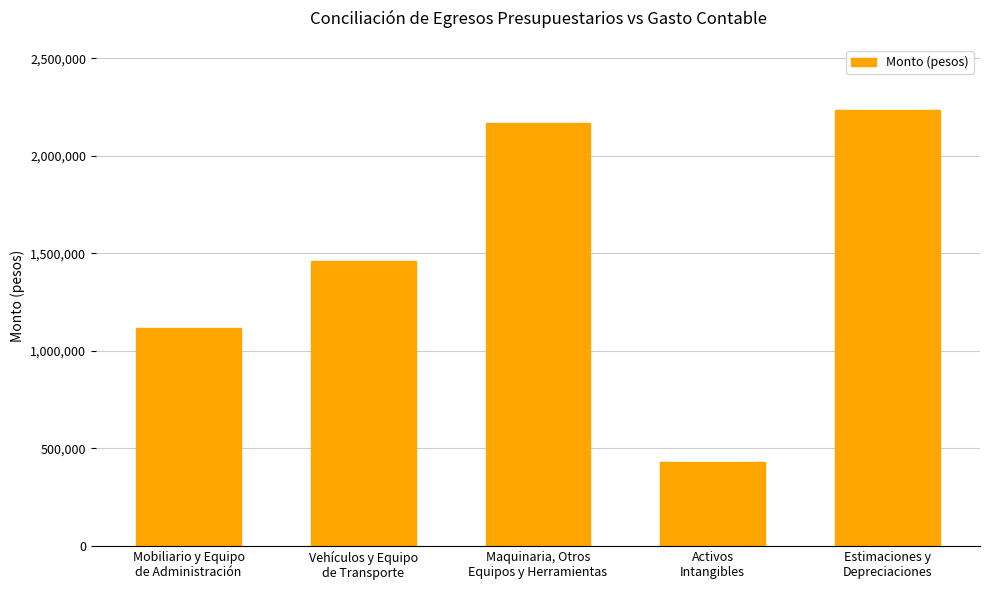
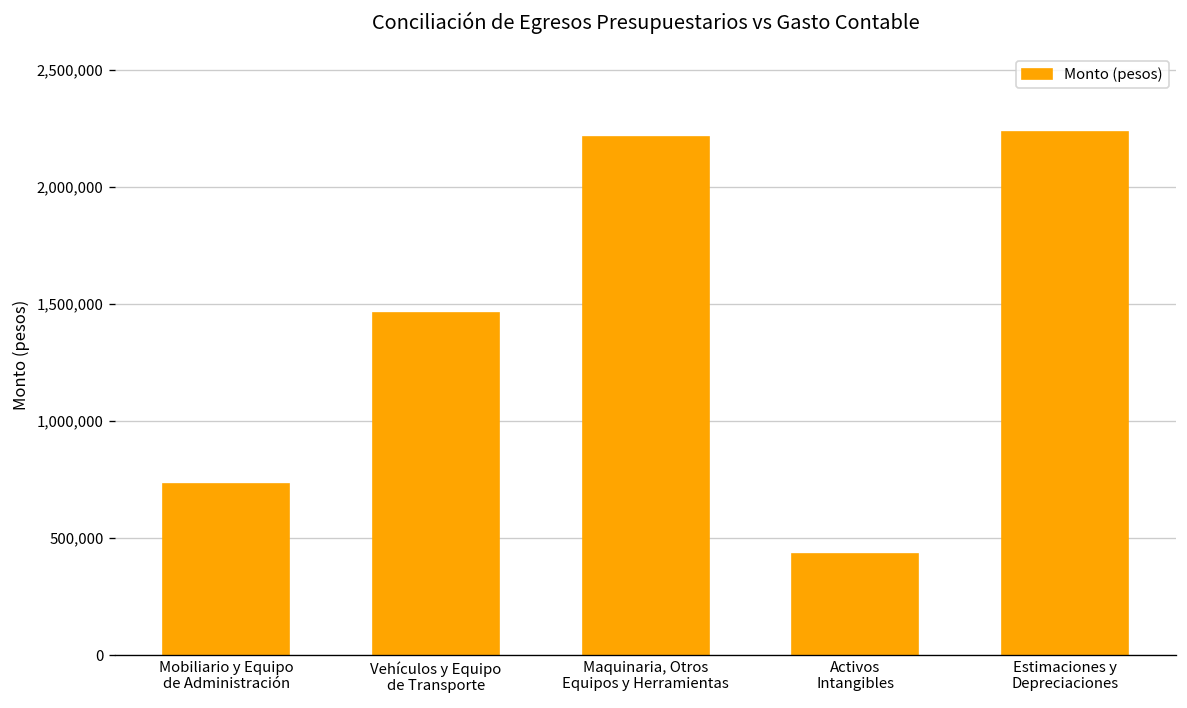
  {
-   "Mobiliario y Equipo de Administración": "1,120,000",
+   "Mobiliario y Equipo de Administración": "730,000",
    "Vehículos y Equipo de Transporte": "1,460,000",
-   "Maquinaria, Otros Equipos y Herramientas": "2,170,000",
+   "Maquinaria, Otros Equipos y Herramientas": "2,220,000",
    "Activos Intangibles": "430,000",
    "Estimaciones y Depreciaciones": "2,230,000"
  }
